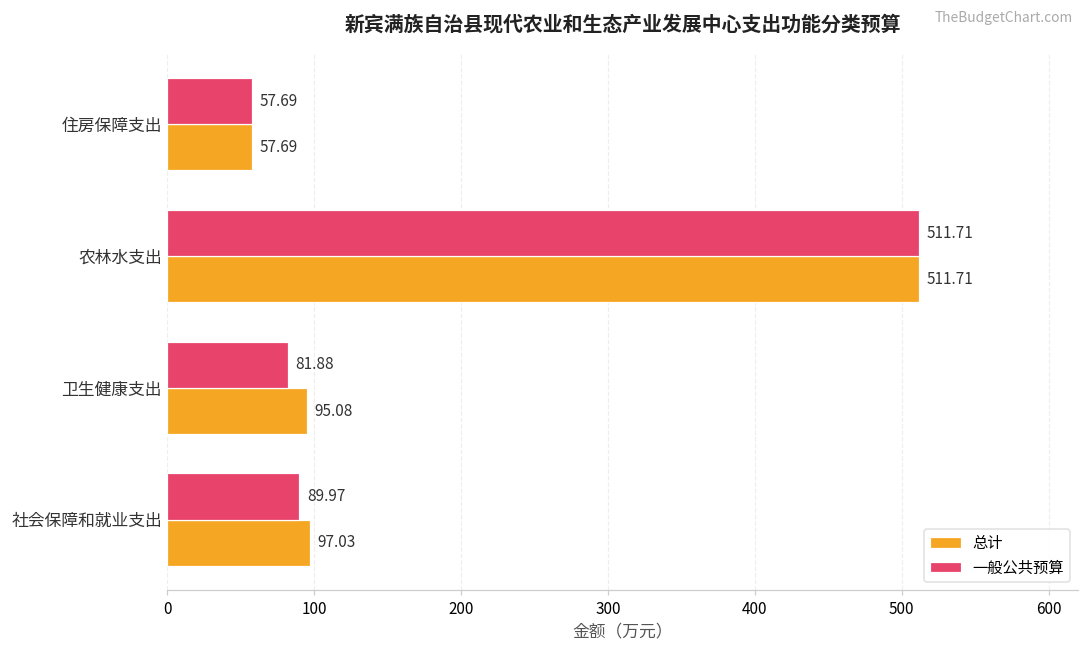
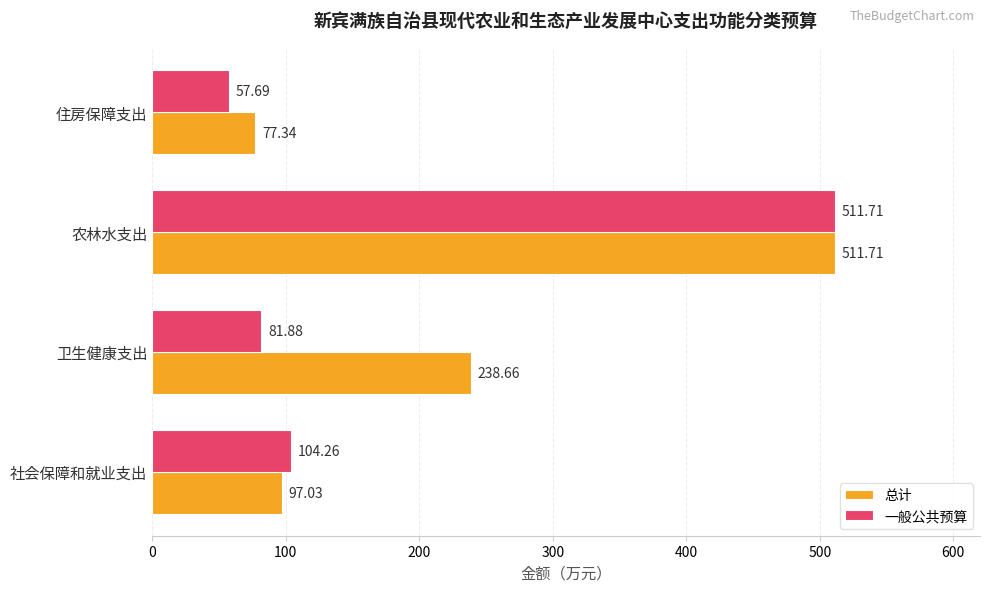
  {
    "总计": {
-     "住房保障支出": 57.69,
+     "住房保障支出": 77.34,
      "农林水支出": 511.71,
-     "卫生健康支出": 95.08,
+     "卫生健康支出": 238.66,
      "社会保障和就业支出": 97.03
    },
    "一般公共预算": {
      "住房保障支出": 57.69,
      "农林水支出": 511.71,
      "卫生健康支出": 81.88,
-     "社会保障和就业支出": 89.97
+     "社会保障和就业支出": 104.26
    }
  }
